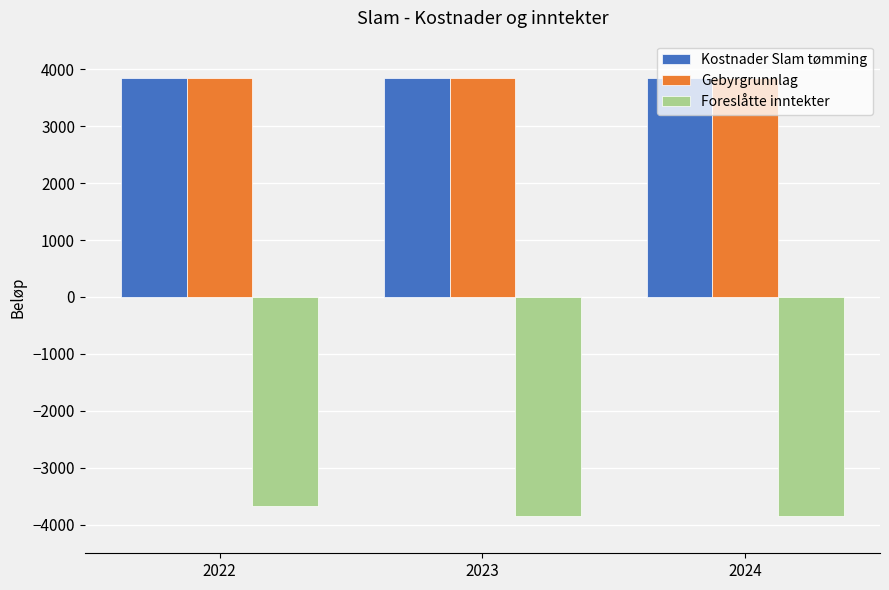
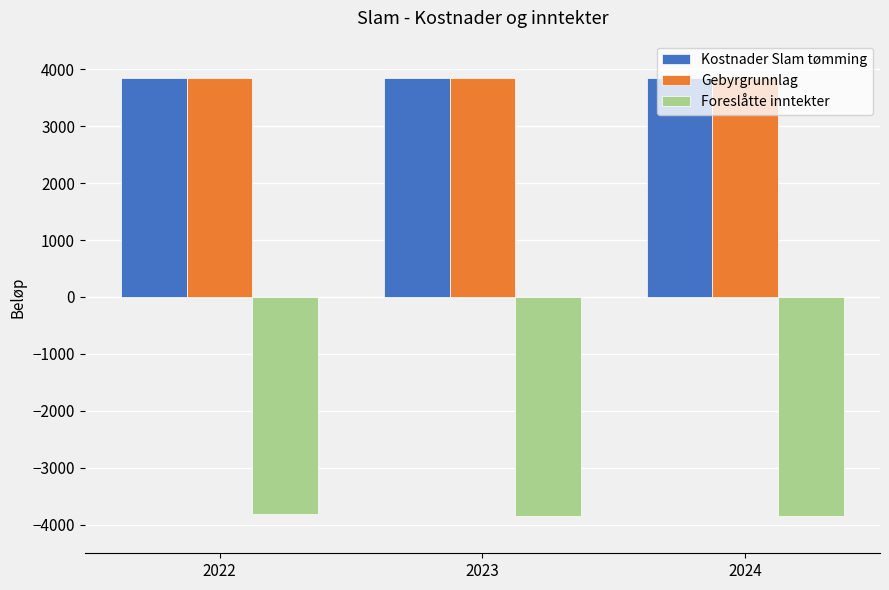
  {
    "Kostnader Slam tømming": {
      "2022": 3900,
      "2023": 3900
    },
    "Gebyrgrunnlag": {
      "2022": 3900,
      "2023": 3900
    },
    "Foreslåtte inntekter": {
-     "2022": -3700,
+     "2022": -3800,
      "2023": -3900,
      "2024": -3900
    }
  }
